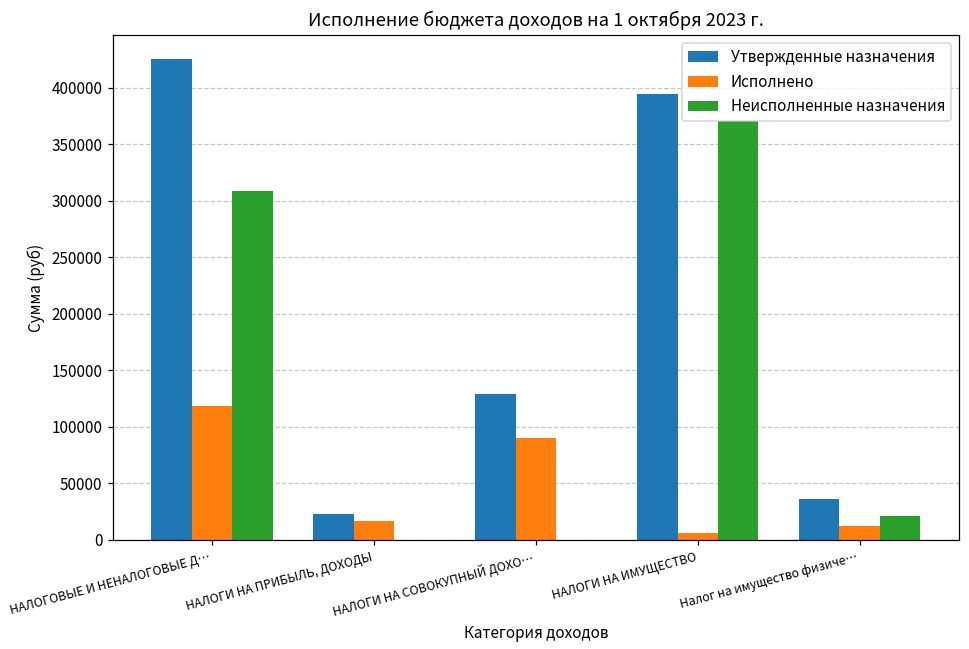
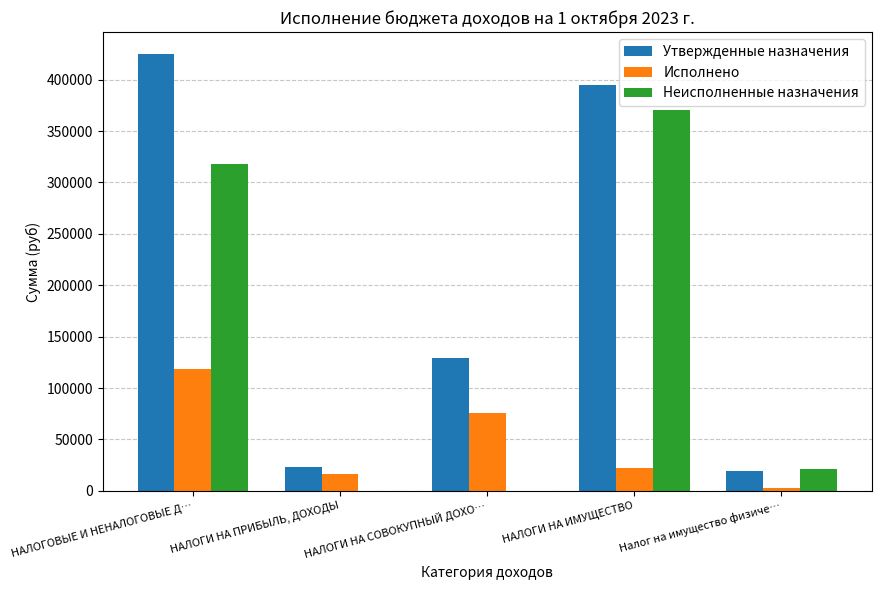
  {
    "Утвержденные назначения": {
      "НАЛОГОВЫЕ И НЕНАЛОГОВЫЕ Д…": 425000,
      "НАЛОГИ НА ПРИБЫЛЬ, ДОХОДЫ": 23000,
      "НАЛОГИ НА СОВОКУПНЫЙ ДОХО…": 129000,
      "НАЛОГИ НА ИМУЩЕСТВО": 394000,
-     "Налог на имущество физиче…": 36000
+     "Налог на имущество физиче…": 19000
    },
    "Исполнено": {
      "НАЛОГОВЫЕ И НЕНАЛОГОВЫЕ Д…": 118000,
      "НАЛОГИ НА ПРИБЫЛЬ, ДОХОДЫ": 17000,
-     "НАЛОГИ НА СОВОКУПНЫЙ ДОХО…": 91000,
-     "НАЛОГИ НА ИМУЩЕСТВО": 7000,
-     "Налог на имущество физиче…": 12000
+     "НАЛОГИ НА СОВОКУПНЫЙ ДОХО…": 76000,
+     "НАЛОГИ НА ИМУЩЕСТВО": 22000,
+     "Налог на имущество физиче…": 3000
    },
    "Неисполненные назначения": {
-     "НАЛОГОВЫЕ И НЕНАЛОГОВЫЕ Д…": 309000,
+     "НАЛОГОВЫЕ И НЕНАЛОГОВЫЕ Д…": 318000,
      "НАЛОГИ НА ПРИБЫЛЬ, ДОХОДЫ": 0,
      "НАЛОГИ НА СОВОКУПНЫЙ ДОХО…": 0,
      "НАЛОГИ НА ИМУЩЕСТВО": 370000,
      "Налог на имущество физиче…": 21000
    }
  }
